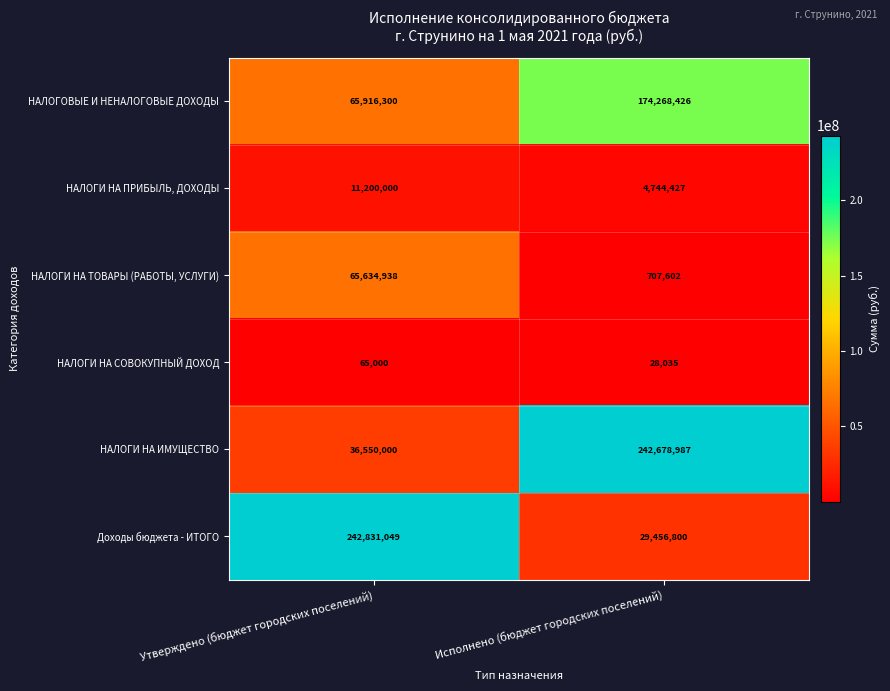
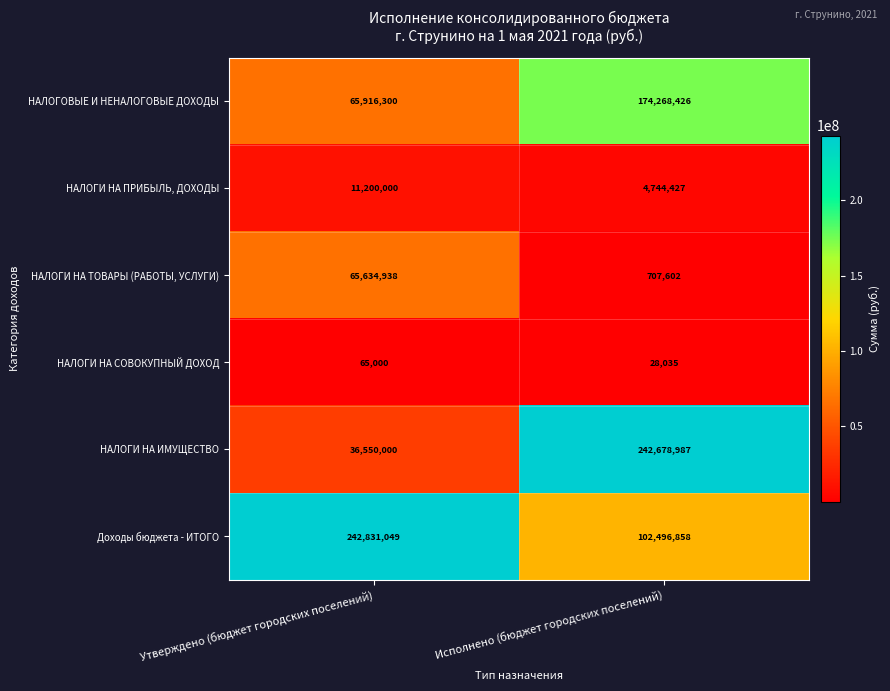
  {
    "НАЛОГОВЫЕ И НЕНАЛОГОВЫЕ ДОХОДЫ": {
      "Утверждено (бюджет городских поселений)": "65,916,300",
      "Исполнено (бюджет городских поселений)": "174,268,426"
    },
    "НАЛОГИ НА ПРИБЫЛЬ, ДОХОДЫ": {
      "Утверждено (бюджет городских поселений)": "11,200,000",
      "Исполнено (бюджет городских поселений)": "4,744,427"
    },
    "НАЛОГИ НА ТОВАРЫ (РАБОТЫ, УСЛУГИ)": {
      "Утверждено (бюджет городских поселений)": "65,634,938",
      "Исполнено (бюджет городских поселений)": "707,602"
    },
    "НАЛОГИ НА СОВОКУПНЫЙ ДОХОД": {
      "Утверждено (бюджет городских поселений)": "65,000",
      "Исполнено (бюджет городских поселений)": "28,035"
    },
    "НАЛОГИ НА ИМУЩЕСТВО": {
      "Утверждено (бюджет городских поселений)": "36,550,000",
      "Исполнено (бюджет городских поселений)": "242,678,987"
    },
    "Доходы бюджета - ИТОГО": {
      "Утверждено (бюджет городских поселений)": "242,831,049",
-     "Исполнено (бюджет городских поселений)": "29,456,800"
+     "Исполнено (бюджет городских поселений)": "102,496,858"
    }
  }
